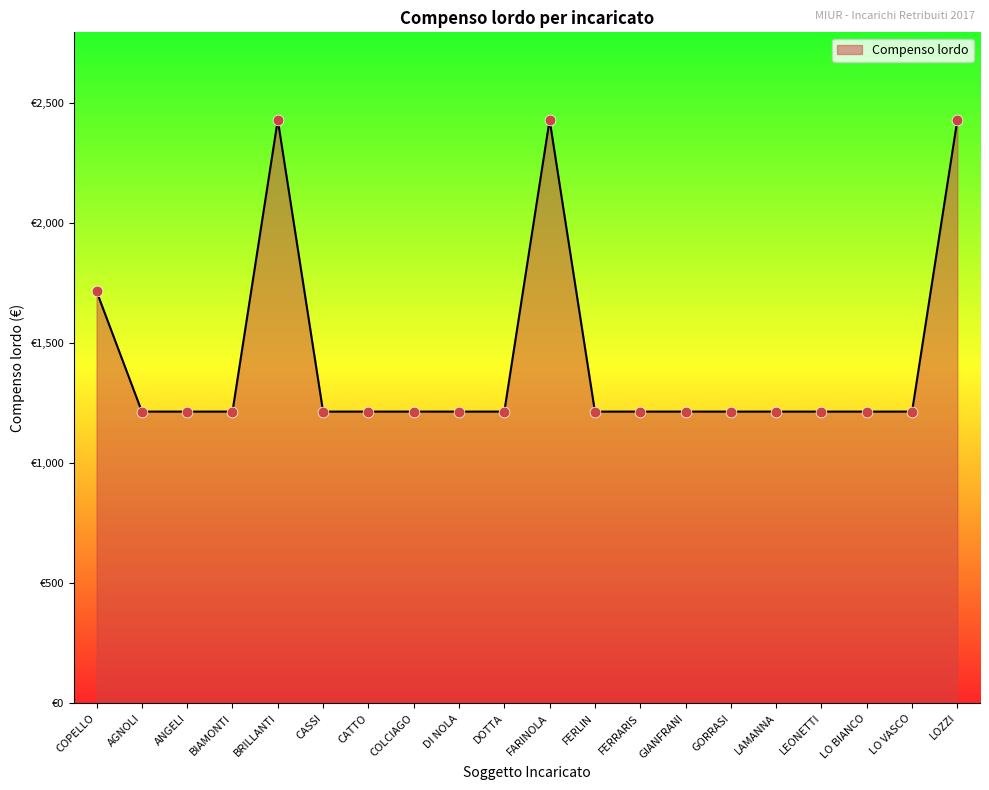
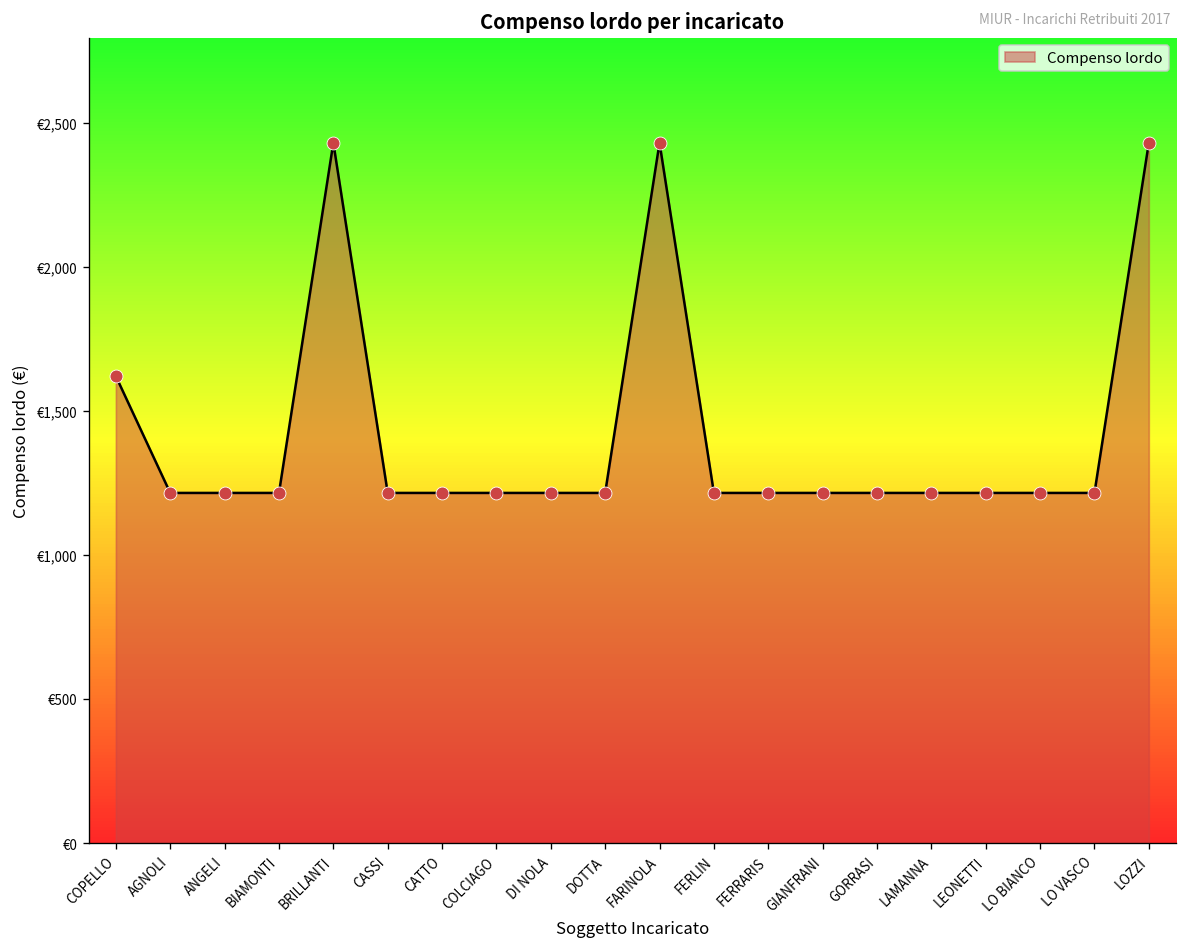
  {
-   "COPELLO": "€1,720",
+   "COPELLO": "€1,620",
    "AGNOLI": "€1,220",
    "ANGELI": "€1,220",
    "BIAMONTI": "€1,220",
    "BRILLANTI": "€2,430",
    "CASSI": "€1,220",
    "CATTO": "€1,220",
    "COLCIAGO": "€1,220",
    "DI NOLA": "€1,220",
    "DOTTA": "€1,220",
    "FARINOLA": "€2,430",
    "FERLIN": "€1,220",
    "FERRARIS": "€1,220",
    "GIANFRANI": "€1,220",
    "GORRASI": "€1,220",
    "LAMANNA": "€1,220",
    "LEONETTI": "€1,220",
    "LO BIANCO": "€1,220",
    "LO VASCO": "€1,220",
    "LOZZI": "€2,430"
  }
